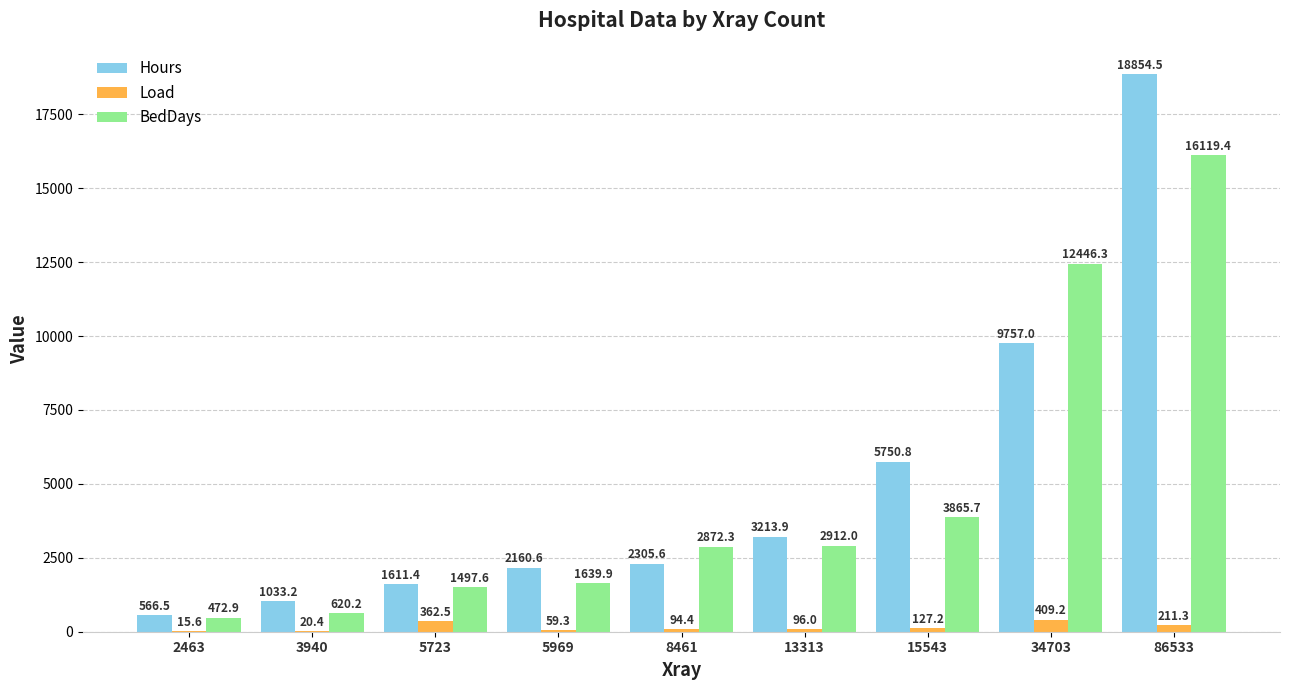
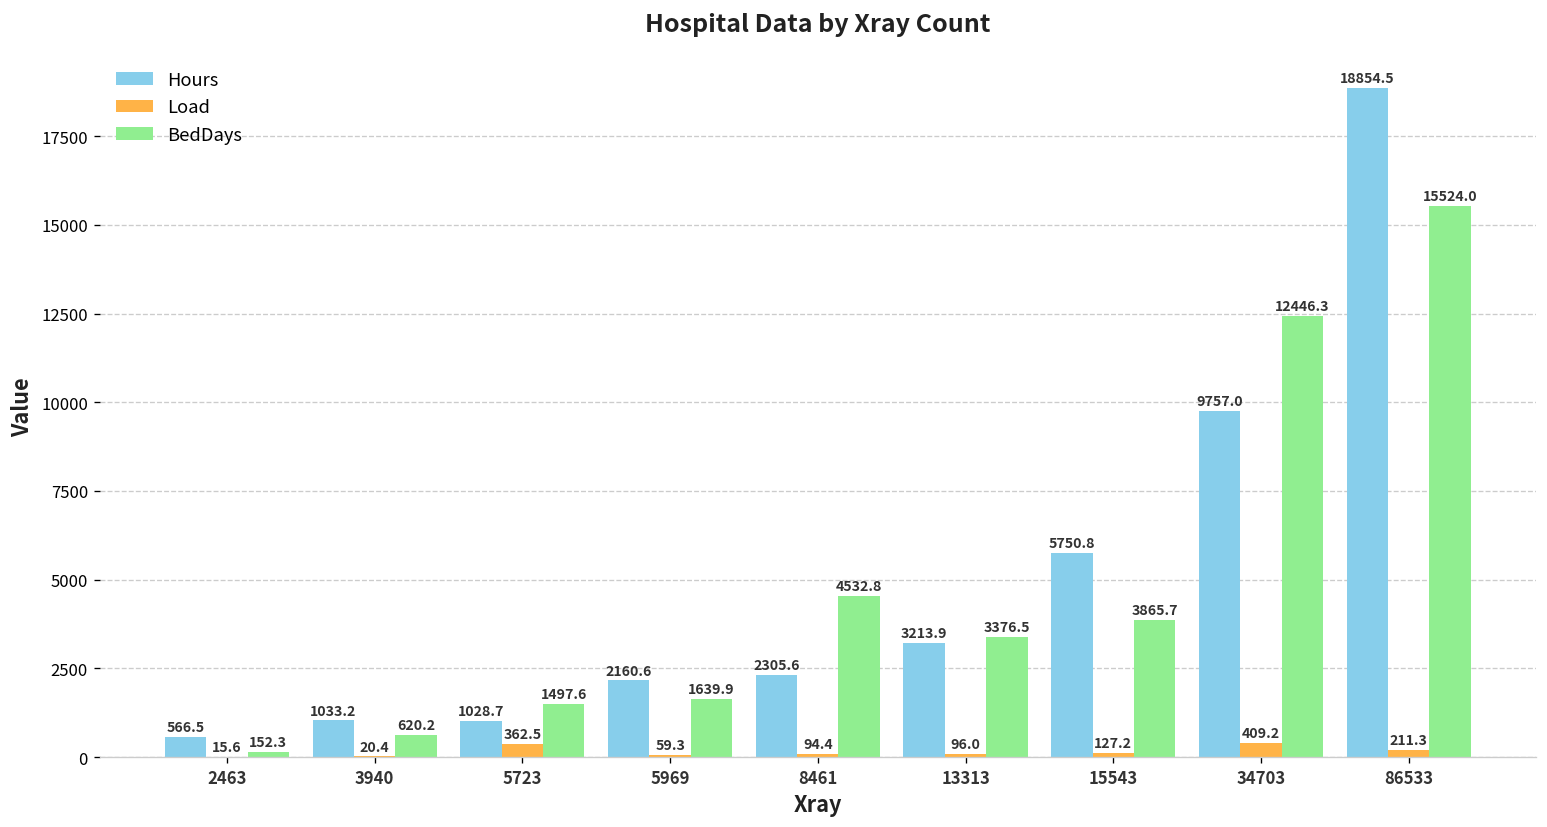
  {
    "Hours": {
      "2463": 566.5,
      "3940": 1033.2,
-     "5723": 1611.4,
+     "5723": 1028.7,
      "5969": 2160.6,
      "8461": 2305.6,
      "13313": 3213.9,
      "15543": 5750.8,
      "34703": 9757.0,
      "86533": 18854.5
    },
    "Load": {
      "2463": 15.6,
      "3940": 20.4,
      "5723": 362.5,
      "5969": 59.3,
      "8461": 94.4,
      "13313": 96.0,
      "15543": 127.2,
      "34703": 409.2,
      "86533": 211.3
    },
    "BedDays": {
-     "2463": 472.9,
+     "2463": 152.3,
      "3940": 620.2,
      "5723": 1497.6,
      "5969": 1639.9,
-     "8461": 2872.3,
-     "13313": 2912.0,
+     "8461": 4532.8,
+     "13313": 3376.5,
      "15543": 3865.7,
      "34703": 12446.3,
-     "86533": 16119.4
+     "86533": 15524.0
    }
  }
